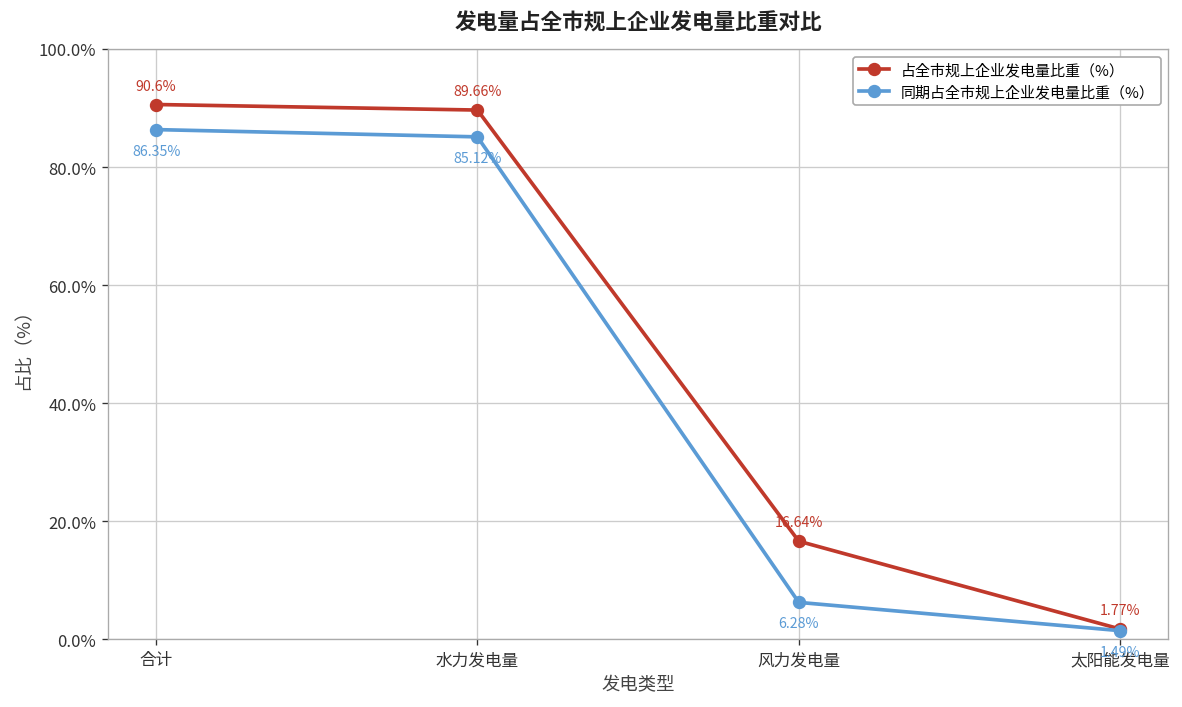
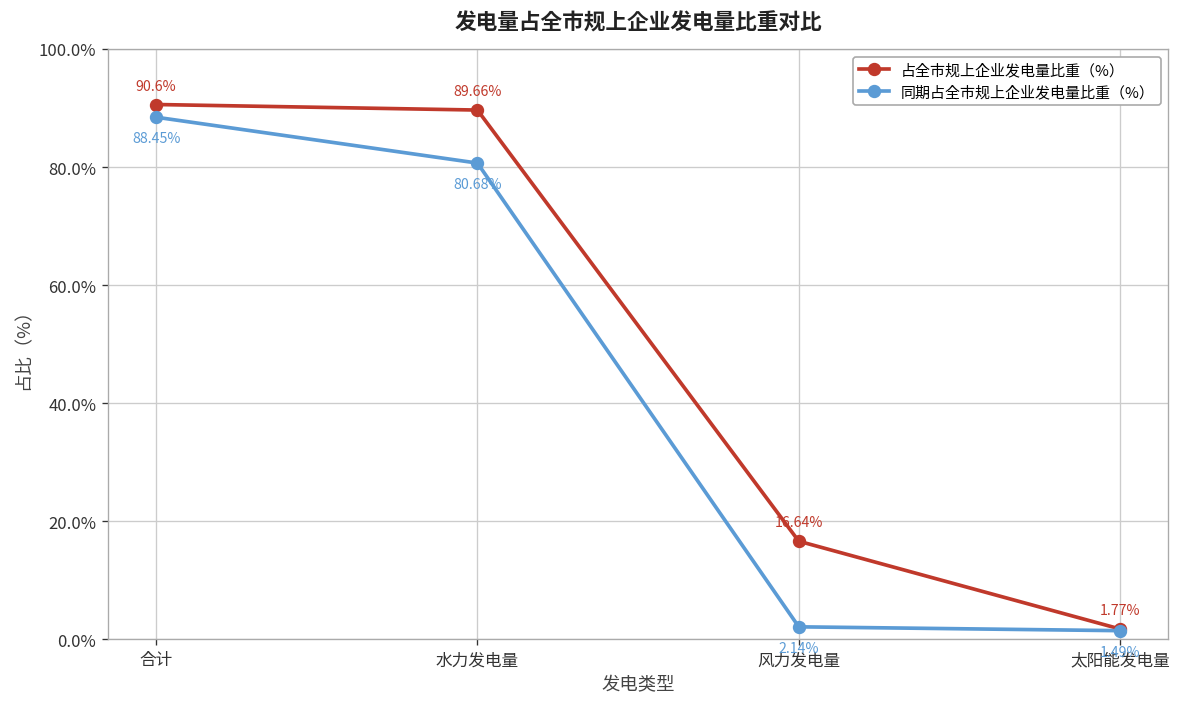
  {
    "占全市规上企业发电量比重（%）": {
      "合计": "90.6%",
      "水力发电量": "89.66%",
      "风力发电量": "16.64%"
    },
    "同期占全市规上企业发电量比重（%）": {
-     "合计": "86.35%",
-     "水力发电量": "85.12%",
-     "风力发电量": "6.28%"
+     "合计": "88.45%",
+     "水力发电量": "80.68%",
+     "风力发电量": "2.14%"
    }
  }
